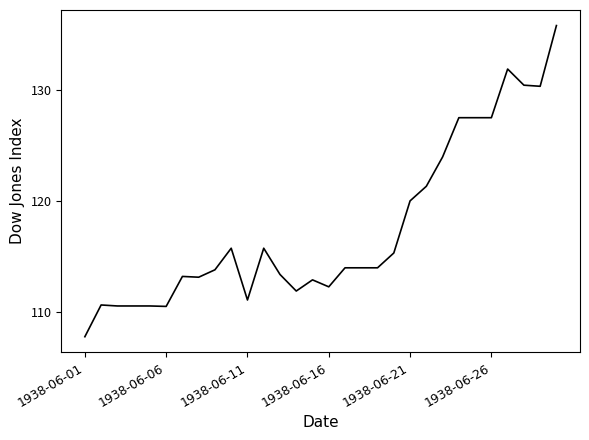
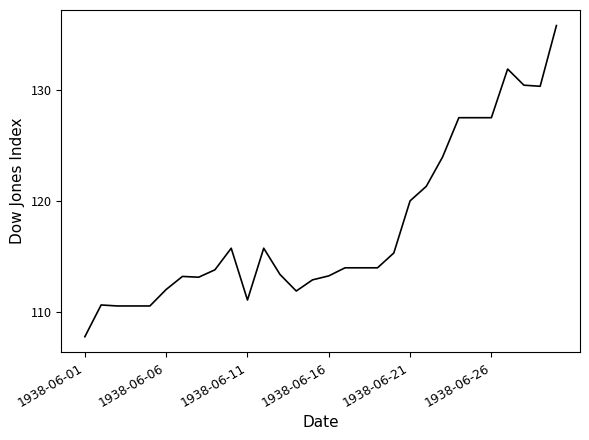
  {
    "1938-06-01": 107.7,
-   "1938-06-06": 110.5,
+   "1938-06-06": 112.0,
    "1938-06-11": 111.1,
-   "1938-06-16": 112.3,
+   "1938-06-16": 113.2,
    "1938-06-21": 120.0,
    "1938-06-26": 127.5
  }
